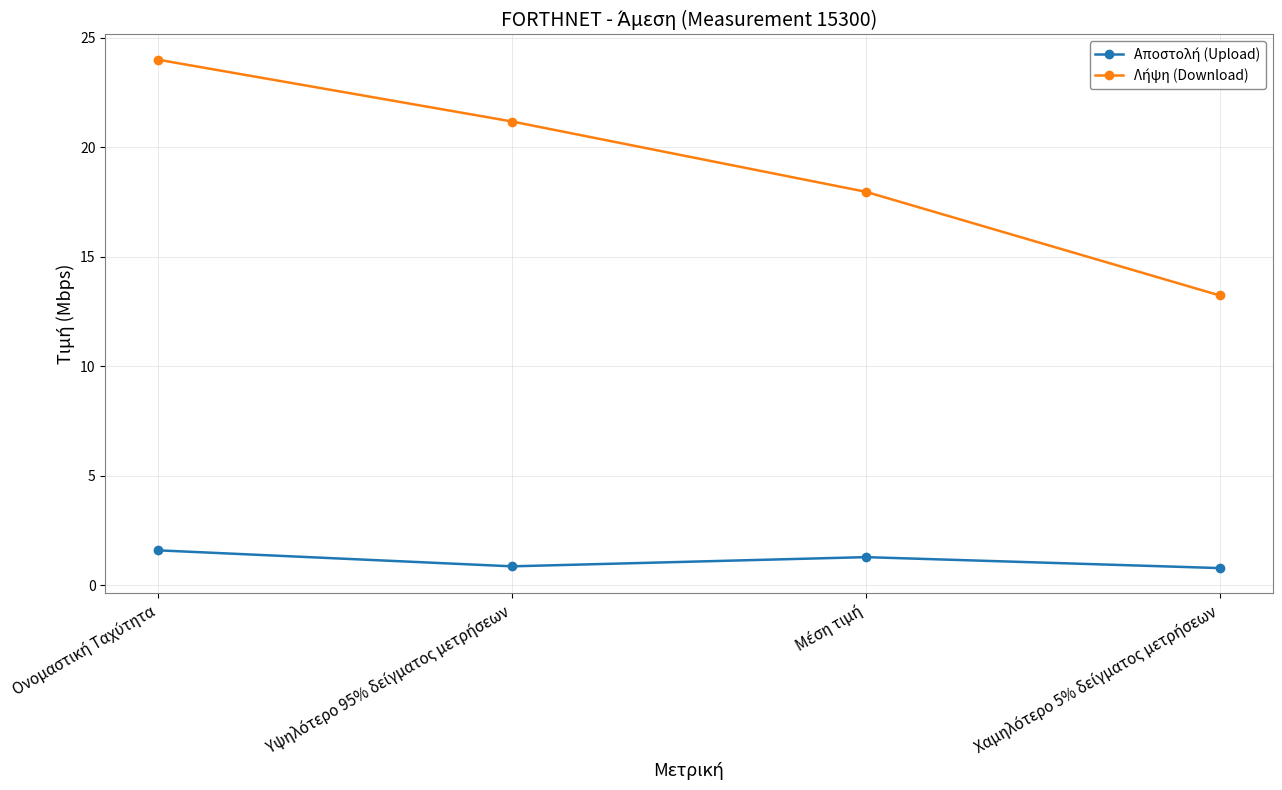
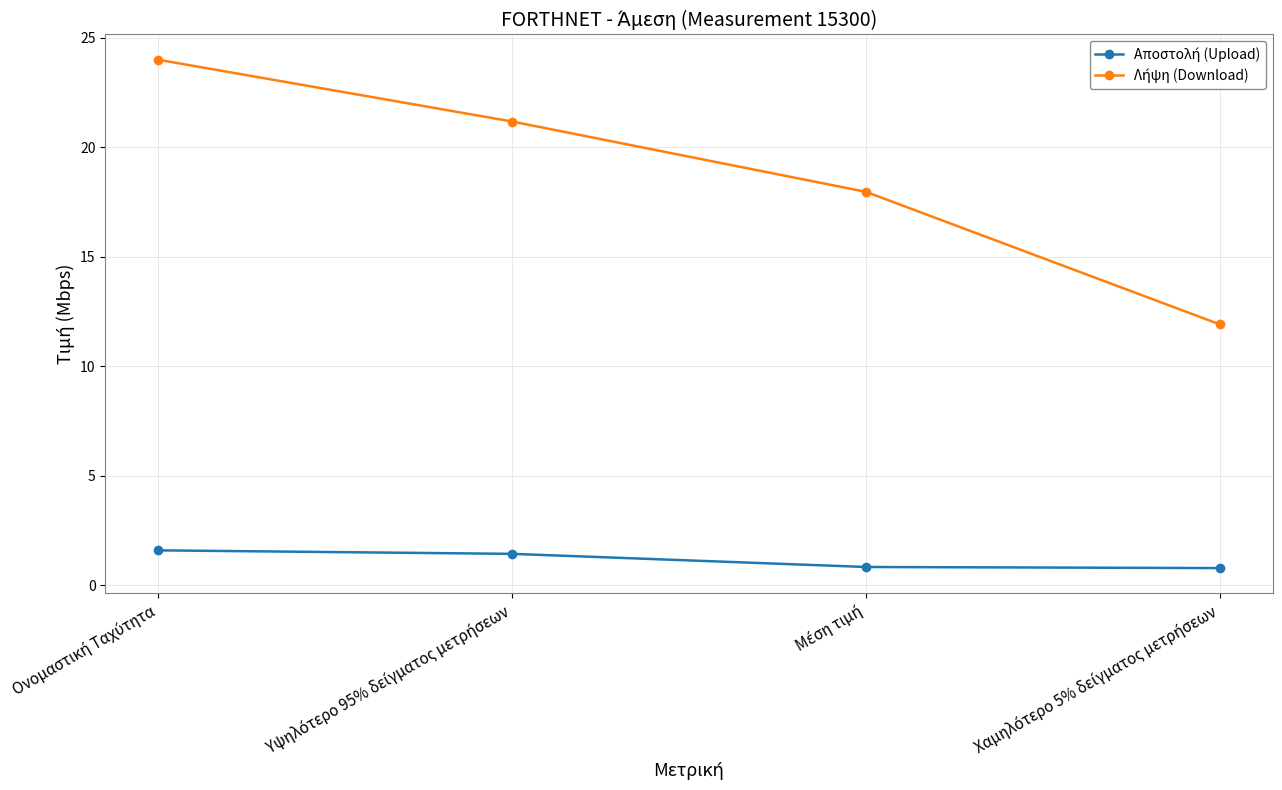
  {
    "Αποστολή (Upload)": {
      "Ονομαστική Ταχύτητα": 1.6,
-     "Υψηλότερο 95% δείγματος μετρήσεων": 0.9,
-     "Μέση τιμή": 1.3,
+     "Υψηλότερο 95% δείγματος μετρήσεων": 1.4,
+     "Μέση τιμή": 0.8,
      "Χαμηλότερο 5% δείγματος μετρήσεων": 0.8
    },
    "Λήψη (Download)": {
      "Ονομαστική Ταχύτητα": 24.0,
      "Υψηλότερο 95% δείγματος μετρήσεων": 21.2,
      "Μέση τιμή": 18.0,
-     "Χαμηλότερο 5% δείγματος μετρήσεων": 13.2
+     "Χαμηλότερο 5% δείγματος μετρήσεων": 11.9
    }
  }
